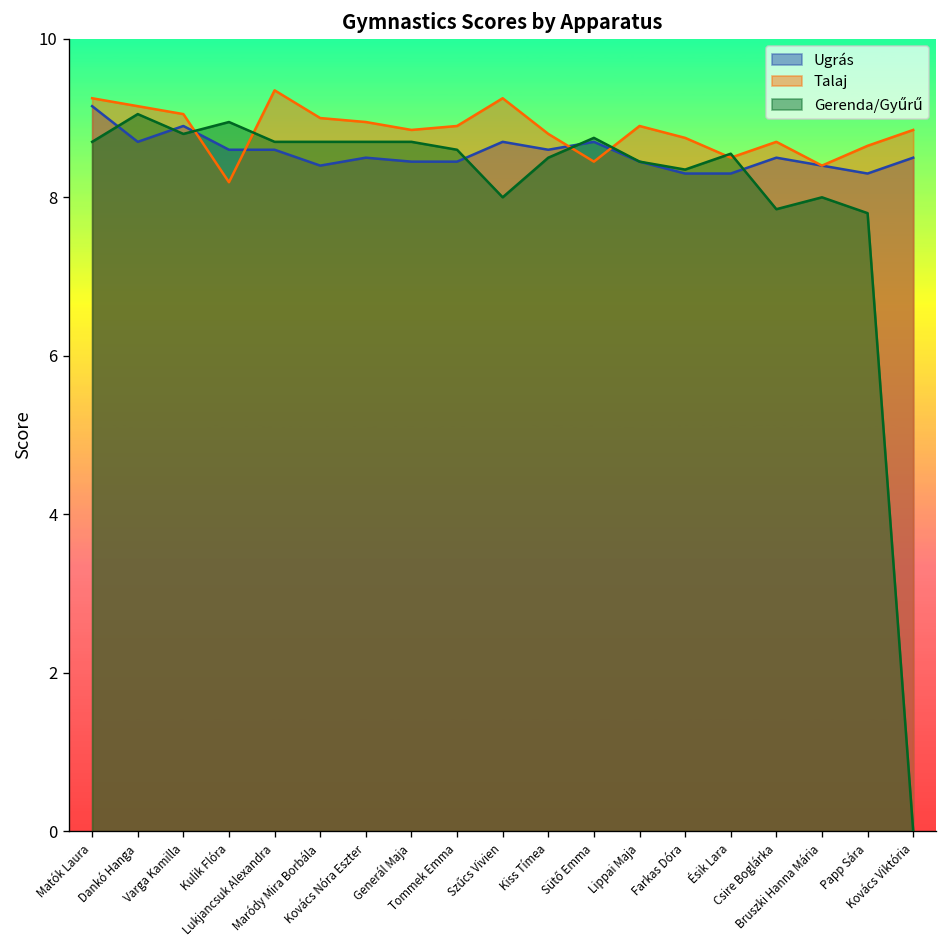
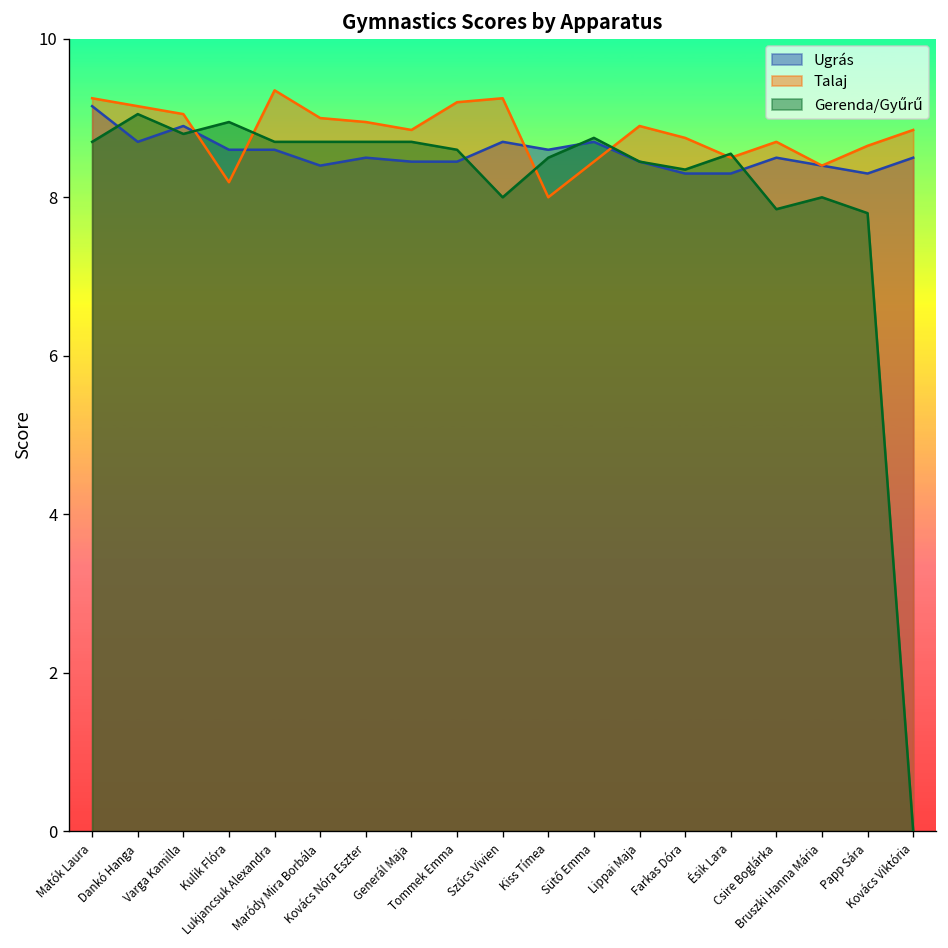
  {
    "Ugrás": {
      "Matók Laura": 9.2,
      "Dankó Hanga": 8.7,
      "Varga Kamilla": 8.9,
      "Kulik Flóra": 8.6,
      "Lukjancsuk Alexandra": 8.6,
      "Maródy Mira Borbála": 8.4,
      "Kovács Nóra Eszter": 8.5,
      "Generál Maja": 8.5,
      "Tommek Emma": 8.5,
      "Szűcs Vivien": 8.7,
      "Kiss Tímea": 8.6,
      "Sütő Emma": 8.7,
      "Farkas Dóra": 8.3,
      "Ésik Lara": 8.3,
      "Csire Boglárka": 8.5,
      "Papp Sára": 8.3,
      "Kovács Viktória": 8.5
    },
    "Talaj": {
      "Matók Laura": 9.3,
      "Dankó Hanga": 9.2,
      "Varga Kamilla": 9.1,
      "Kulik Flóra": 8.2,
      "Lukjancsuk Alexandra": 9.4,
      "Maródy Mira Borbála": 9.0,
      "Kovács Nóra Eszter": 9.0,
      "Generál Maja": 8.9,
-     "Tommek Emma": 8.9,
+     "Tommek Emma": 9.2,
      "Szűcs Vivien": 9.3,
-     "Kiss Tímea": 8.8,
+     "Kiss Tímea": 8.0,
      "Sütő Emma": 8.5,
      "Lippai Maja": 8.9,
      "Farkas Dóra": 8.8,
      "Ésik Lara": 8.5,
      "Csire Boglárka": 8.7,
      "Papp Sára": 8.7,
      "Kovács Viktória": 8.9
    },
    "Gerenda/Gyűrű": {
      "Matók Laura": 8.7,
      "Dankó Hanga": 9.1,
      "Varga Kamilla": 8.8,
      "Kulik Flóra": 9.0,
      "Lukjancsuk Alexandra": 8.7,
      "Maródy Mira Borbála": 8.7,
      "Kovács Nóra Eszter": 8.7,
      "Generál Maja": 8.7,
      "Tommek Emma": 8.6,
      "Szűcs Vivien": 8.0,
      "Kiss Tímea": 8.5,
      "Sütő Emma": 8.8,
      "Farkas Dóra": 8.4,
      "Ésik Lara": 8.6,
      "Csire Boglárka": 7.9,
      "Bruszki Hanna Mária": 8.0,
      "Papp Sára": 7.8,
      "Kovács Viktória": 0.0
    }
  }
